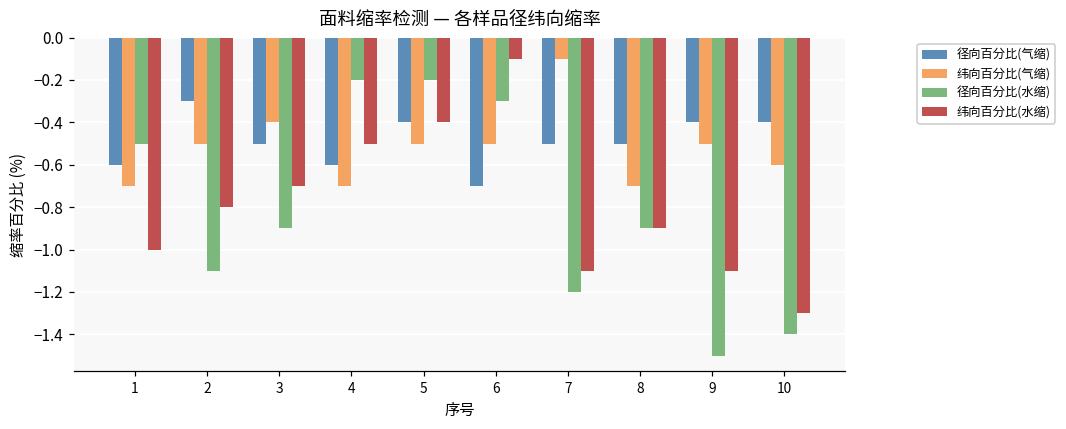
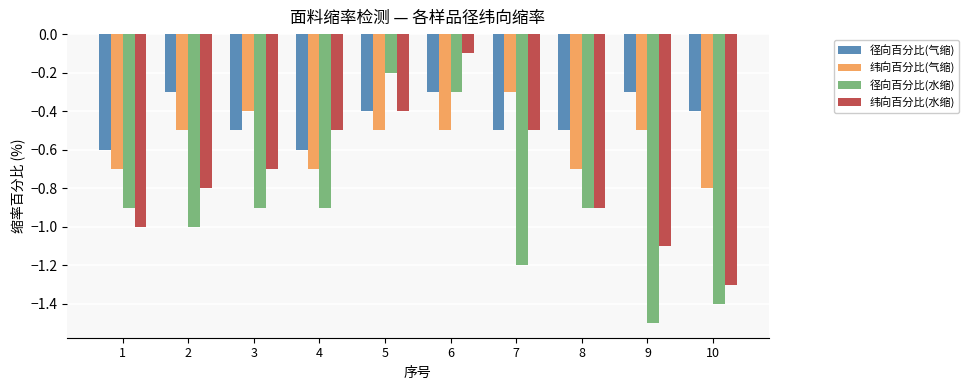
  {
    "径向百分比(气缩)": {
      "1": -0.6,
      "2": -0.3,
      "3": -0.5,
      "4": -0.6,
      "5": -0.4,
-     "6": -0.7,
+     "6": -0.3,
      "7": -0.5,
      "8": -0.5,
-     "9": -0.4,
+     "9": -0.3,
      "10": -0.4
    },
    "纬向百分比(气缩)": {
      "1": -0.7,
      "2": -0.5,
      "3": -0.4,
      "4": -0.7,
      "5": -0.5,
      "6": -0.5,
-     "7": -0.1,
+     "7": -0.3,
      "8": -0.7,
      "9": -0.5,
-     "10": -0.6
+     "10": -0.8
    },
    "径向百分比(水缩)": {
-     "1": -0.5,
-     "2": -1.1,
+     "1": -0.9,
+     "2": -1.0,
      "3": -0.9,
-     "4": -0.2,
+     "4": -0.9,
      "5": -0.2,
      "6": -0.3,
      "7": -1.2,
      "8": -0.9,
      "9": -1.5,
      "10": -1.4
    },
    "纬向百分比(水缩)": {
      "1": -1.0,
      "2": -0.8,
      "3": -0.7,
      "4": -0.5,
      "5": -0.4,
      "6": -0.1,
-     "7": -1.1,
+     "7": -0.5,
      "8": -0.9,
      "9": -1.1,
      "10": -1.3
    }
  }
